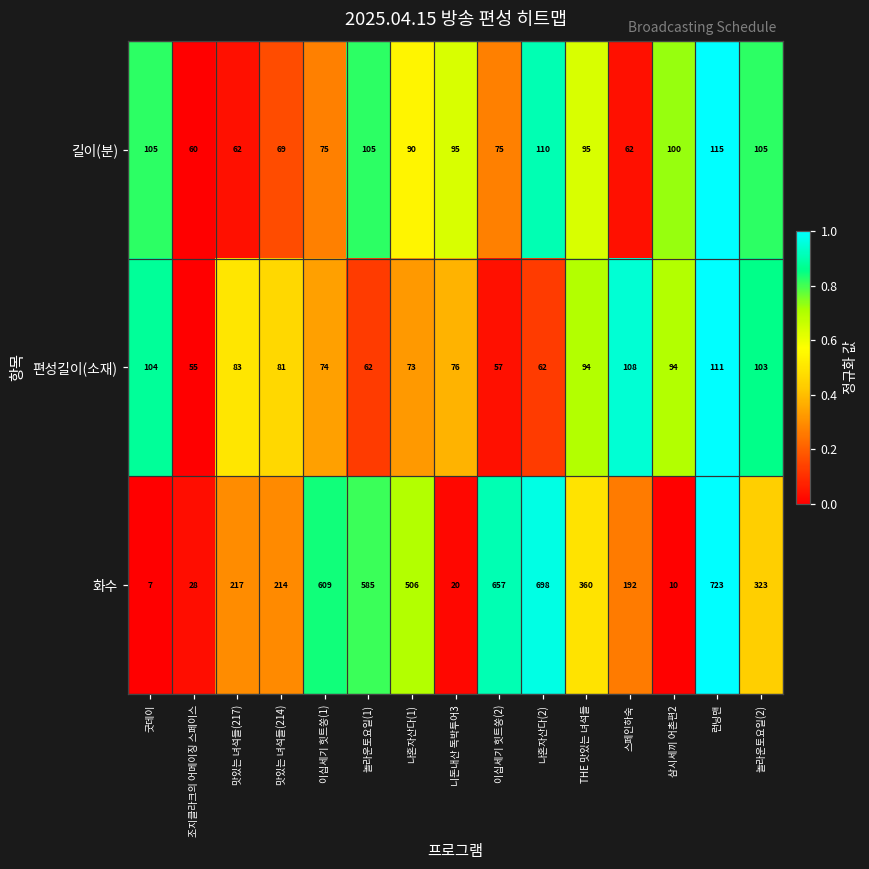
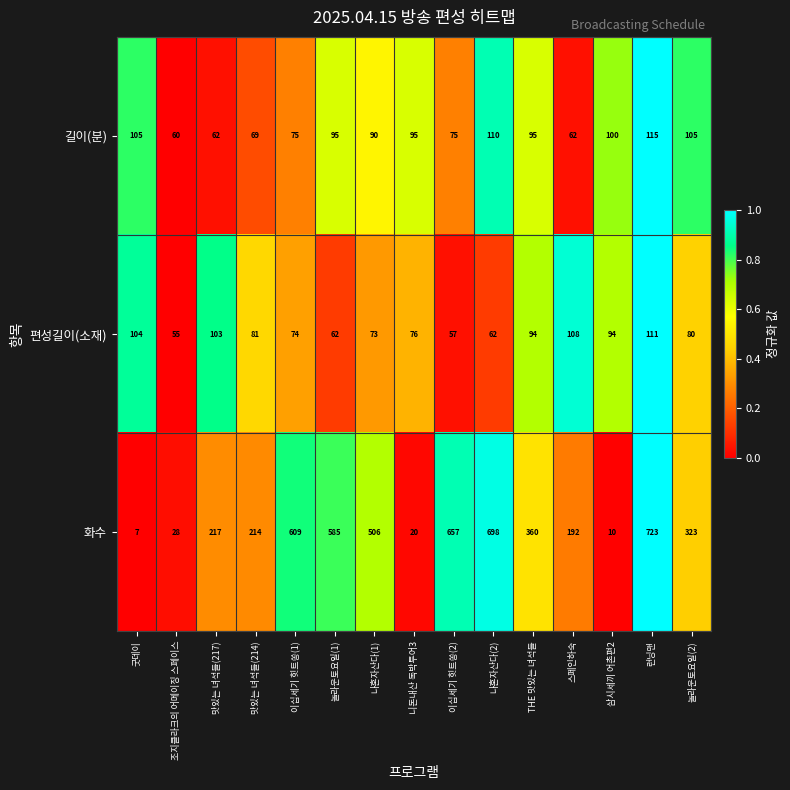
  {
    "길이(분)": {
      "굿데이": 105,
      "조지클라크의 어메이징 스페이스": 60,
      "맛있는 녀석들(217)": 62,
      "맛있는 녀석들(214)": 69,
      "이십세기 힛트쏭(1)": 75,
-     "놀라운토요일(1)": 105,
+     "놀라운토요일(1)": 95,
      "나혼자산다(1)": 90,
      "니돈내산 독박투어3": 95,
      "이십세기 힛트쏭(2)": 75,
      "나혼자산다(2)": 110,
      "THE 맛있는 녀석들": 95,
      "스페인하숙": 62,
      "삼시세끼 어촌편2": 100,
      "런닝맨": 115,
      "놀라운토요일(2)": 105
    },
    "편성길이(소재)": {
      "굿데이": 104,
      "조지클라크의 어메이징 스페이스": 55,
-     "맛있는 녀석들(217)": 83,
+     "맛있는 녀석들(217)": 103,
      "맛있는 녀석들(214)": 81,
      "이십세기 힛트쏭(1)": 74,
      "놀라운토요일(1)": 62,
      "나혼자산다(1)": 73,
      "니돈내산 독박투어3": 76,
      "이십세기 힛트쏭(2)": 57,
      "나혼자산다(2)": 62,
      "THE 맛있는 녀석들": 94,
      "스페인하숙": 108,
      "삼시세끼 어촌편2": 94,
      "런닝맨": 111,
-     "놀라운토요일(2)": 103
+     "놀라운토요일(2)": 80
    },
    "화수": {
      "굿데이": 7,
      "조지클라크의 어메이징 스페이스": 28,
      "맛있는 녀석들(217)": 217,
      "맛있는 녀석들(214)": 214,
      "이십세기 힛트쏭(1)": 609,
      "놀라운토요일(1)": 585,
      "나혼자산다(1)": 506,
      "니돈내산 독박투어3": 20,
      "이십세기 힛트쏭(2)": 657,
      "나혼자산다(2)": 698,
      "THE 맛있는 녀석들": 360,
      "스페인하숙": 192,
      "삼시세끼 어촌편2": 10,
      "런닝맨": 723,
      "놀라운토요일(2)": 323
    }
  }
